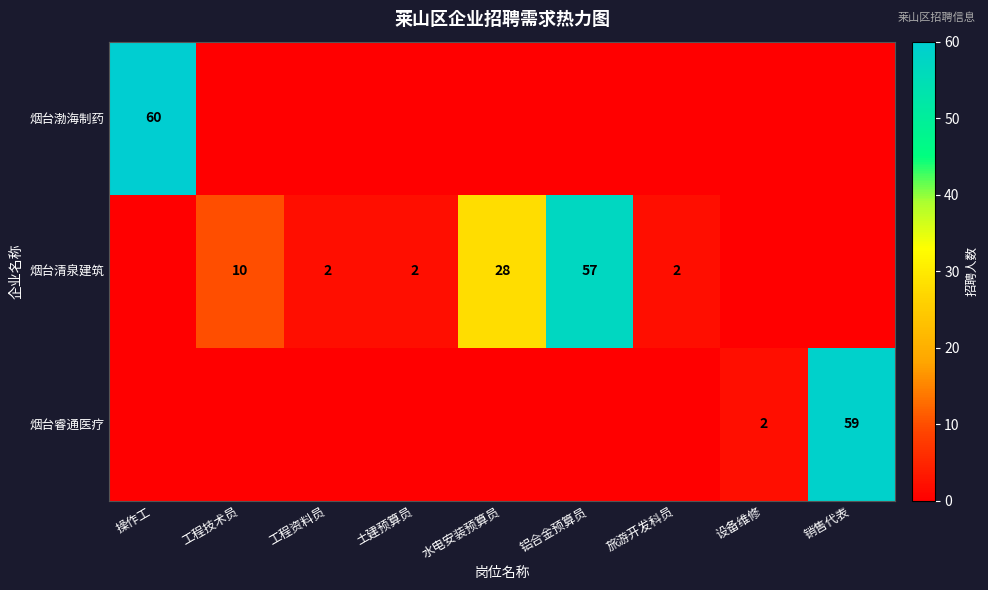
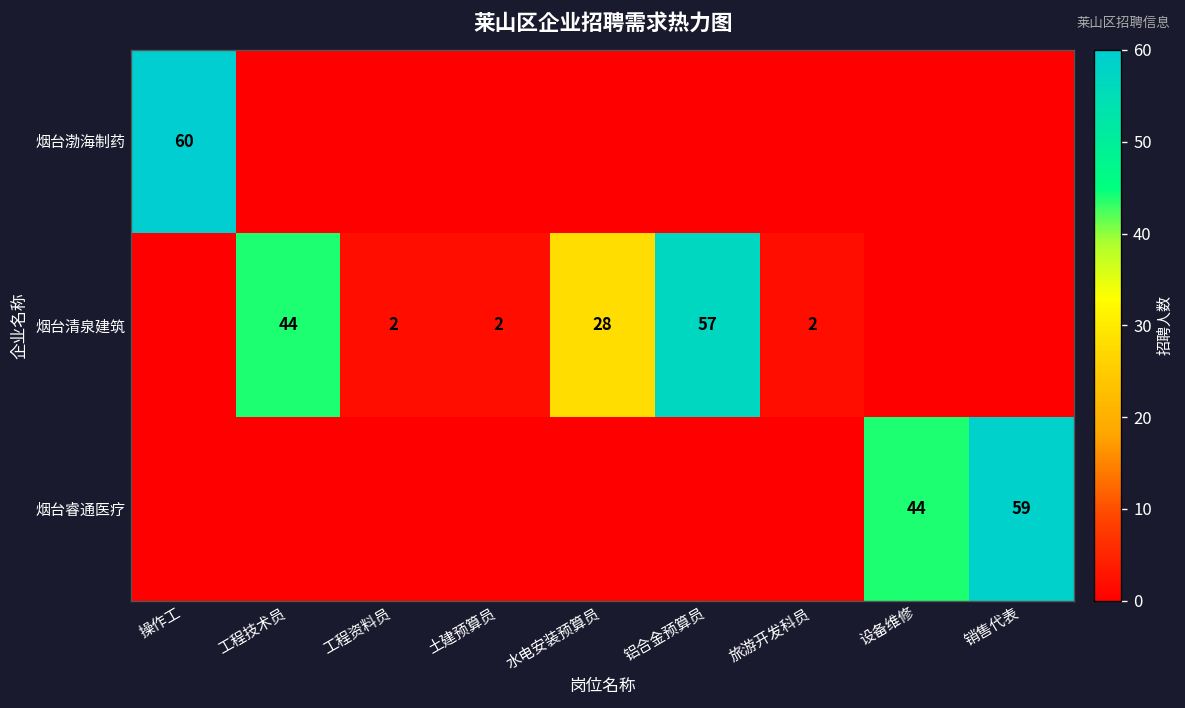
  {
    "烟台渤海制药": {
      "操作工": 60
    },
    "烟台清泉建筑": {
-     "工程技术员": 10,
+     "工程技术员": 44,
      "工程资料员": 2,
      "土建预算员": 2,
      "水电安装预算员": 28,
      "铝合金预算员": 57,
      "旅游开发科员": 2
    },
    "烟台睿通医疗": {
-     "设备维修": 2,
+     "设备维修": 44,
      "销售代表": 59
    }
  }
